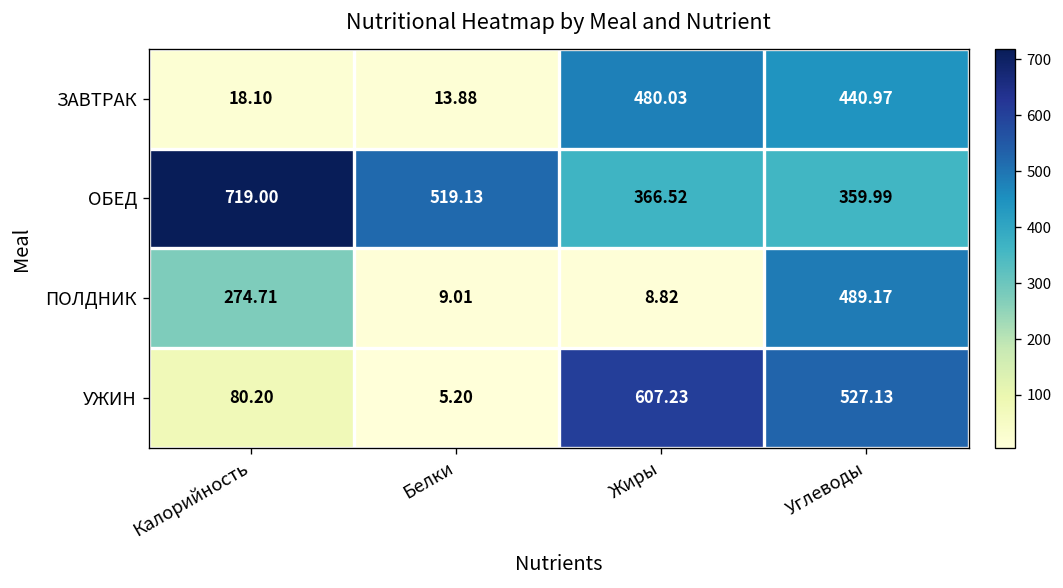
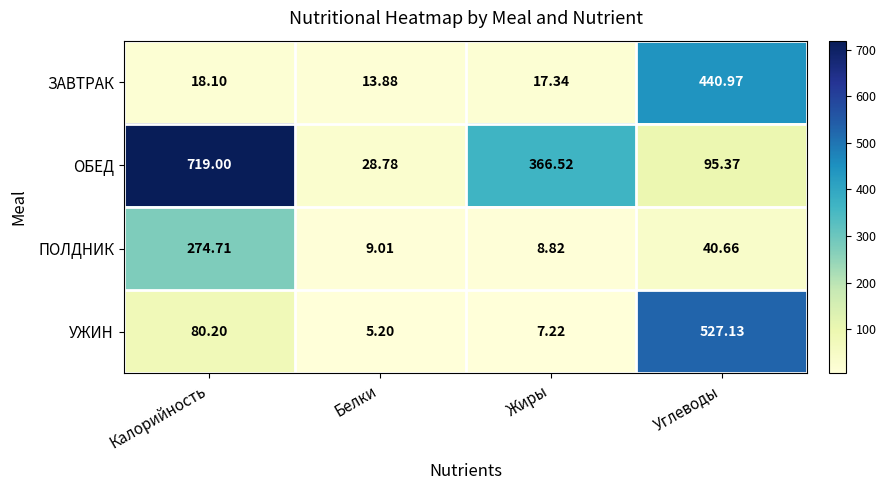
  {
    "ЗАВТРАК": {
      "Калорийность": 18.10,
      "Белки": 13.88,
-     "Жиры": 480.03,
+     "Жиры": 17.34,
      "Углеводы": 440.97
    },
    "ОБЕД": {
      "Калорийность": 719.00,
-     "Белки": 519.13,
+     "Белки": 28.78,
      "Жиры": 366.52,
-     "Углеводы": 359.99
+     "Углеводы": 95.37
    },
    "ПОЛДНИК": {
      "Калорийность": 274.71,
      "Белки": 9.01,
      "Жиры": 8.82,
-     "Углеводы": 489.17
+     "Углеводы": 40.66
    },
    "УЖИН": {
      "Калорийность": 80.20,
      "Белки": 5.20,
-     "Жиры": 607.23,
+     "Жиры": 7.22,
      "Углеводы": 527.13
    }
  }
